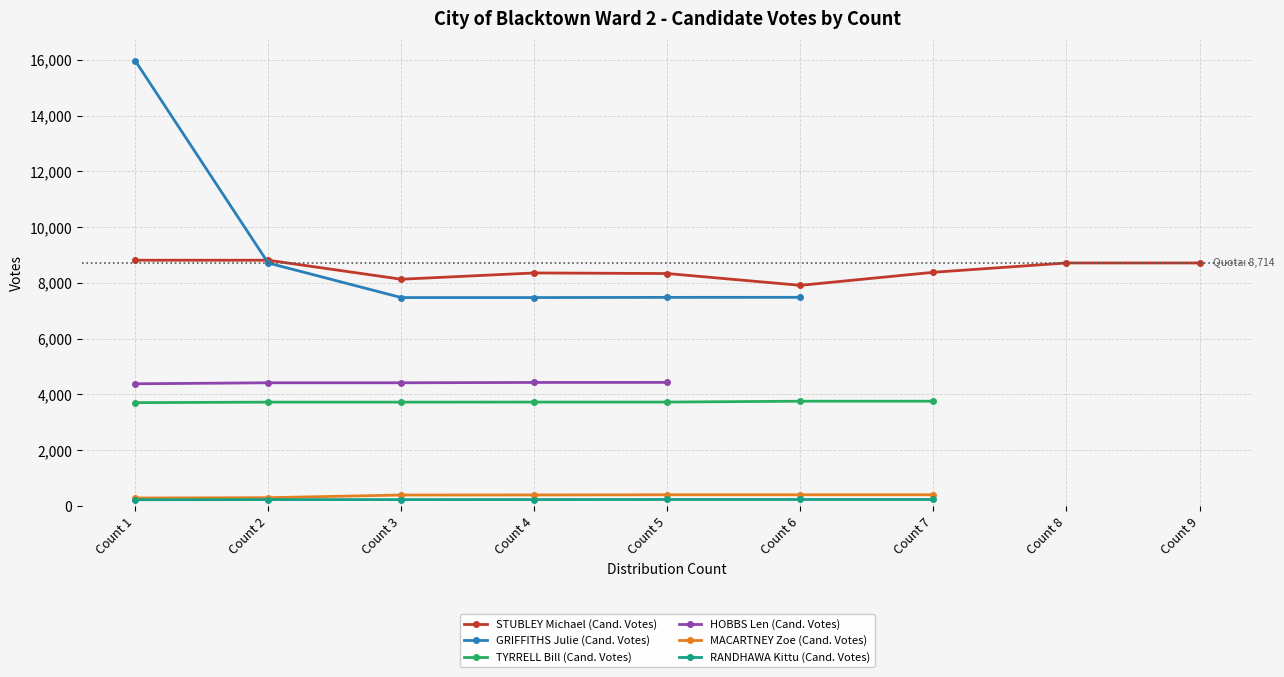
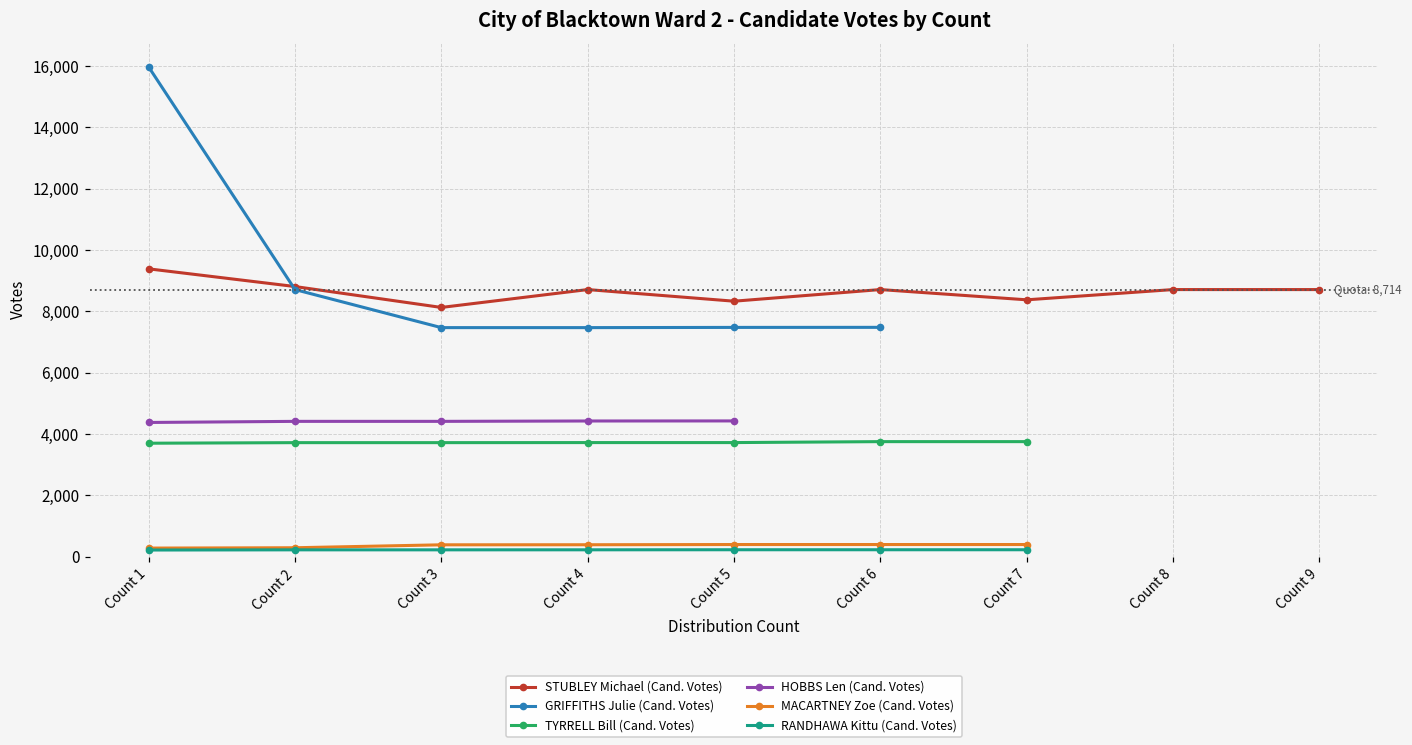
  {
    "STUBLEY Michael (Cand. Votes)": {
-     "Count 1": "8,800",
+     "Count 1": "9,400",
      "Count 2": "8,800",
      "Count 3": "8,100",
-     "Count 4": "8,400",
+     "Count 4": "8,700",
      "Count 5": "8,300",
-     "Count 6": "7,900",
+     "Count 6": "8,700",
      "Count 7": "8,400",
      "Count 8": "8,700"
    },
    "GRIFFITHS Julie (Cand. Votes)": {
      "Count 1": "16,000",
      "Count 2": "8,700",
      "Count 3": "7,500",
      "Count 4": "7,500",
      "Count 5": "7,500",
      "Count 6": "7,500"
    },
    "HOBBS Len (Cand. Votes)": {
      "Count 1": "4,400",
      "Count 2": "4,400",
      "Count 3": "4,400",
      "Count 4": "4,400",
      "Count 5": "4,400"
    },
    "MACARTNEY Zoe (Cand. Votes)": {
      "Count 3": "400",
      "Count 4": "400",
      "Count 5": "400",
      "Count 6": "400",
      "Count 7": "400"
    }
  }
